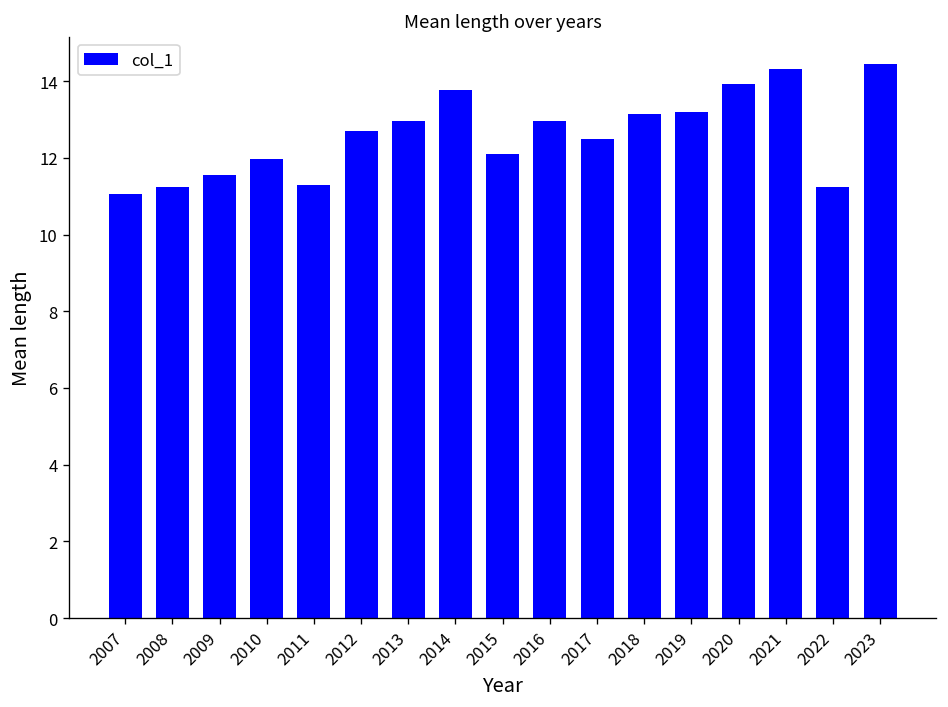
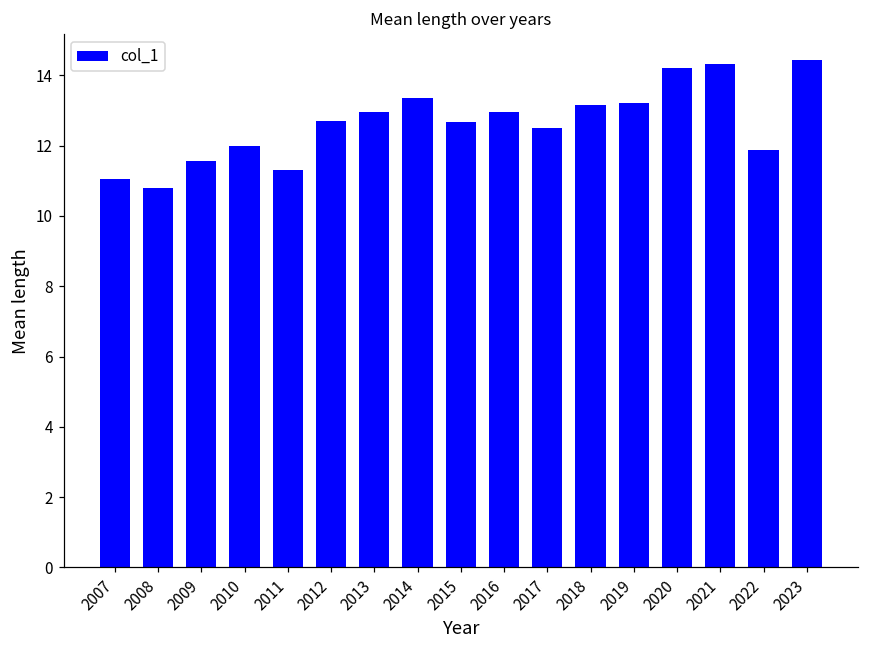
  {
    "2007": 11.1,
-   "2008": 11.2,
+   "2008": 10.8,
    "2009": 11.6,
    "2010": 12.0,
    "2011": 11.3,
    "2012": 12.7,
    "2013": 13.0,
-   "2014": 13.8,
-   "2015": 12.1,
+   "2014": 13.3,
+   "2015": 12.7,
    "2016": 13.0,
    "2017": 12.5,
    "2018": 13.1,
    "2019": 13.2,
-   "2020": 13.9,
+   "2020": 14.2,
    "2021": 14.3,
-   "2022": 11.2,
+   "2022": 11.9,
    "2023": 14.4
  }
